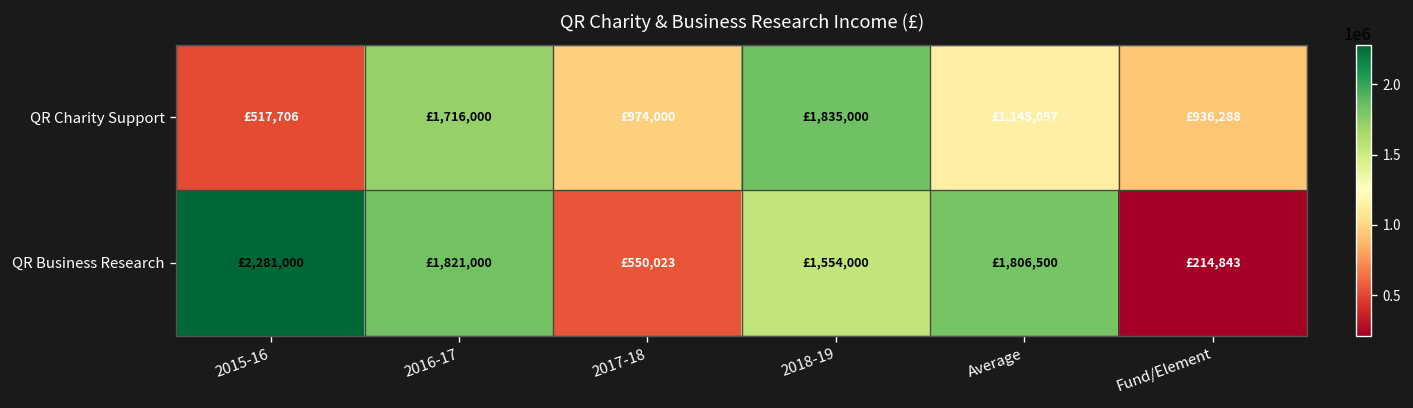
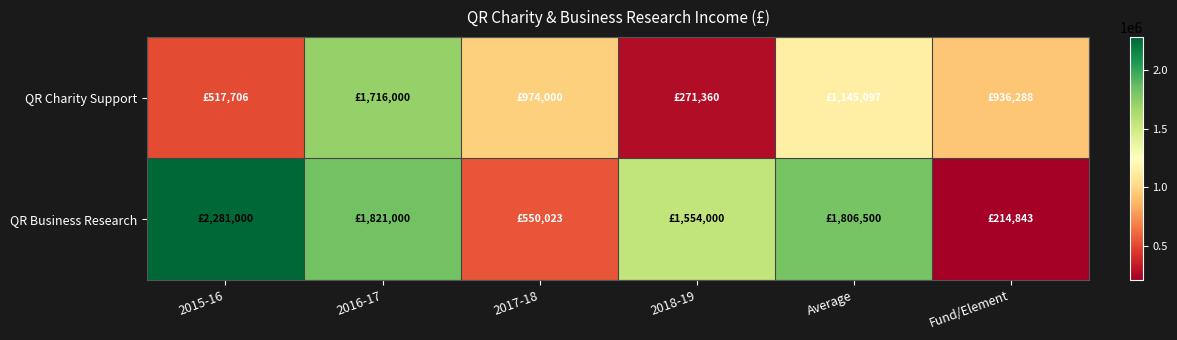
  {
    "QR Charity Support": {
      "2015-16": "£517,706",
      "2016-17": "£1,716,000",
      "2017-18": "£974,000",
-     "2018-19": "£1,835,000",
+     "2018-19": "£271,360",
      "Average": "£1,145,097",
      "Fund/Element": "£936,288"
    },
    "QR Business Research": {
      "2015-16": "£2,281,000",
      "2016-17": "£1,821,000",
      "2017-18": "£550,023",
      "2018-19": "£1,554,000",
      "Average": "£1,806,500",
      "Fund/Element": "£214,843"
    }
  }
